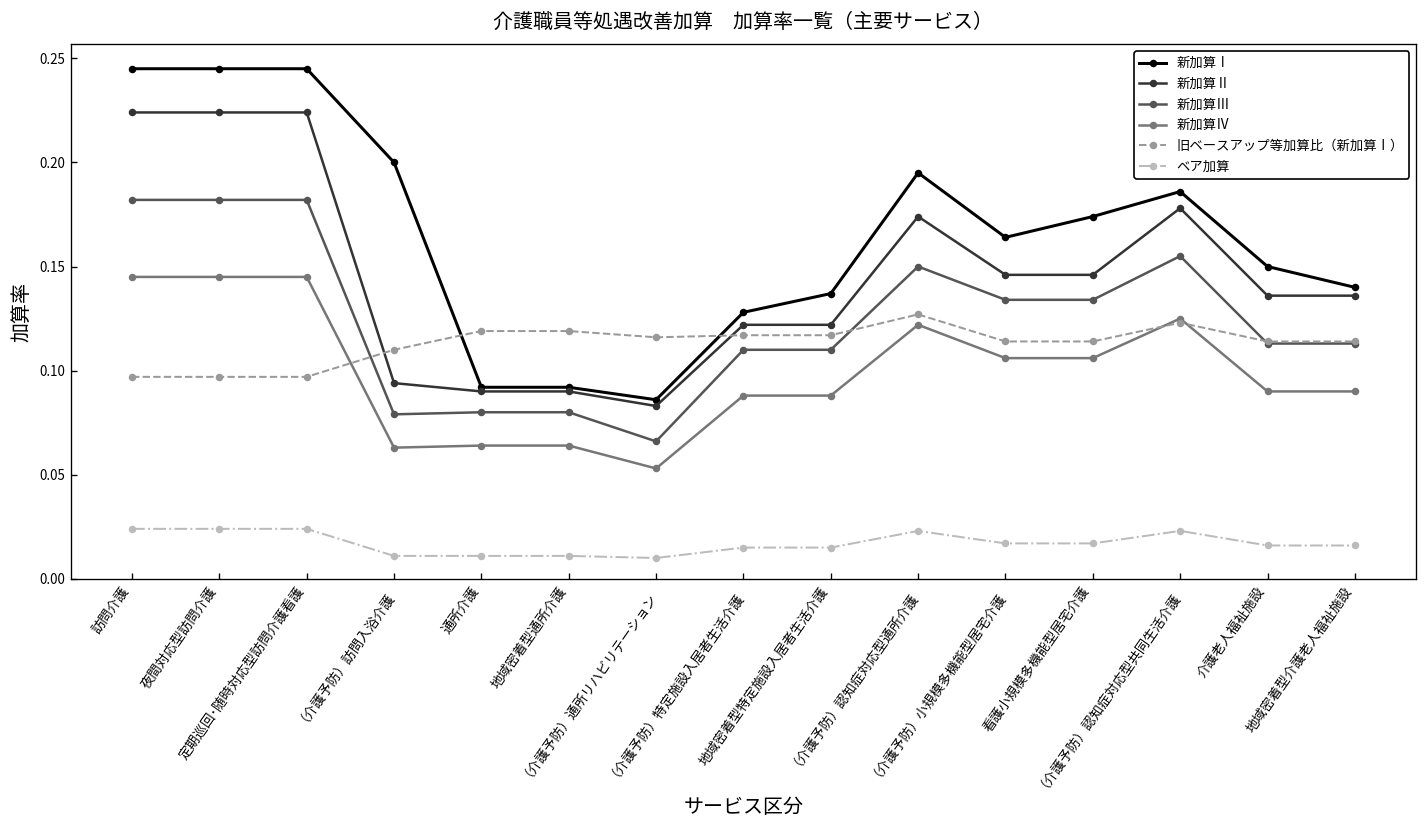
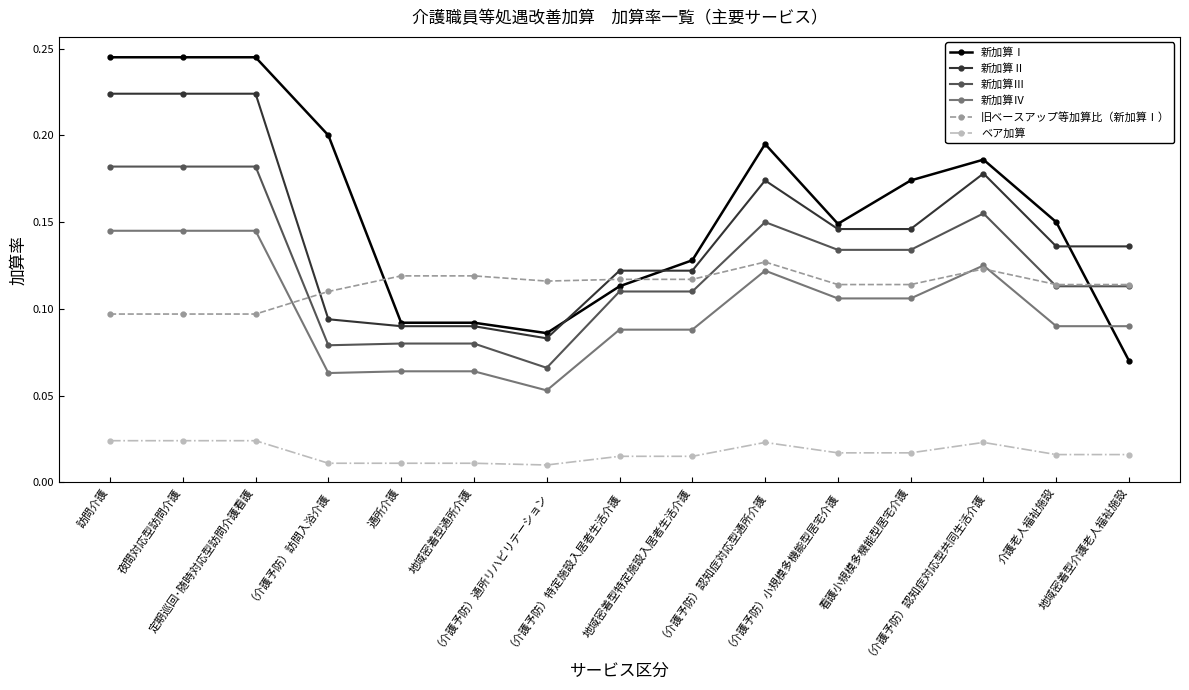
  {
    "新加算Ⅰ": {
      "訪問介護": 0.245,
      "夜間対応型訪問介護": 0.245,
      "定期巡回･随時対応型訪問介護看護": 0.245,
      "（介護予防）訪問入浴介護": 0.200,
      "通所介護": 0.092,
      "地域密着型通所介護": 0.092,
      "（介護予防）通所リハビリテーション": 0.086,
-     "（介護予防）特定施設入居者生活介護": 0.128,
-     "地域密着型特定施設入居者生活介護": 0.137,
+     "（介護予防）特定施設入居者生活介護": 0.113,
+     "地域密着型特定施設入居者生活介護": 0.128,
      "（介護予防）認知症対応型通所介護": 0.195,
-     "（介護予防）小規模多機能型居宅介護": 0.164,
+     "（介護予防）小規模多機能型居宅介護": 0.149,
      "看護小規模多機能型居宅介護": 0.174,
      "（介護予防）認知症対応型共同生活介護": 0.186,
      "介護老人福祉施設": 0.150,
-     "地域密着型介護老人福祉施設": 0.14
+     "地域密着型介護老人福祉施設": 0.07
    }
  }
